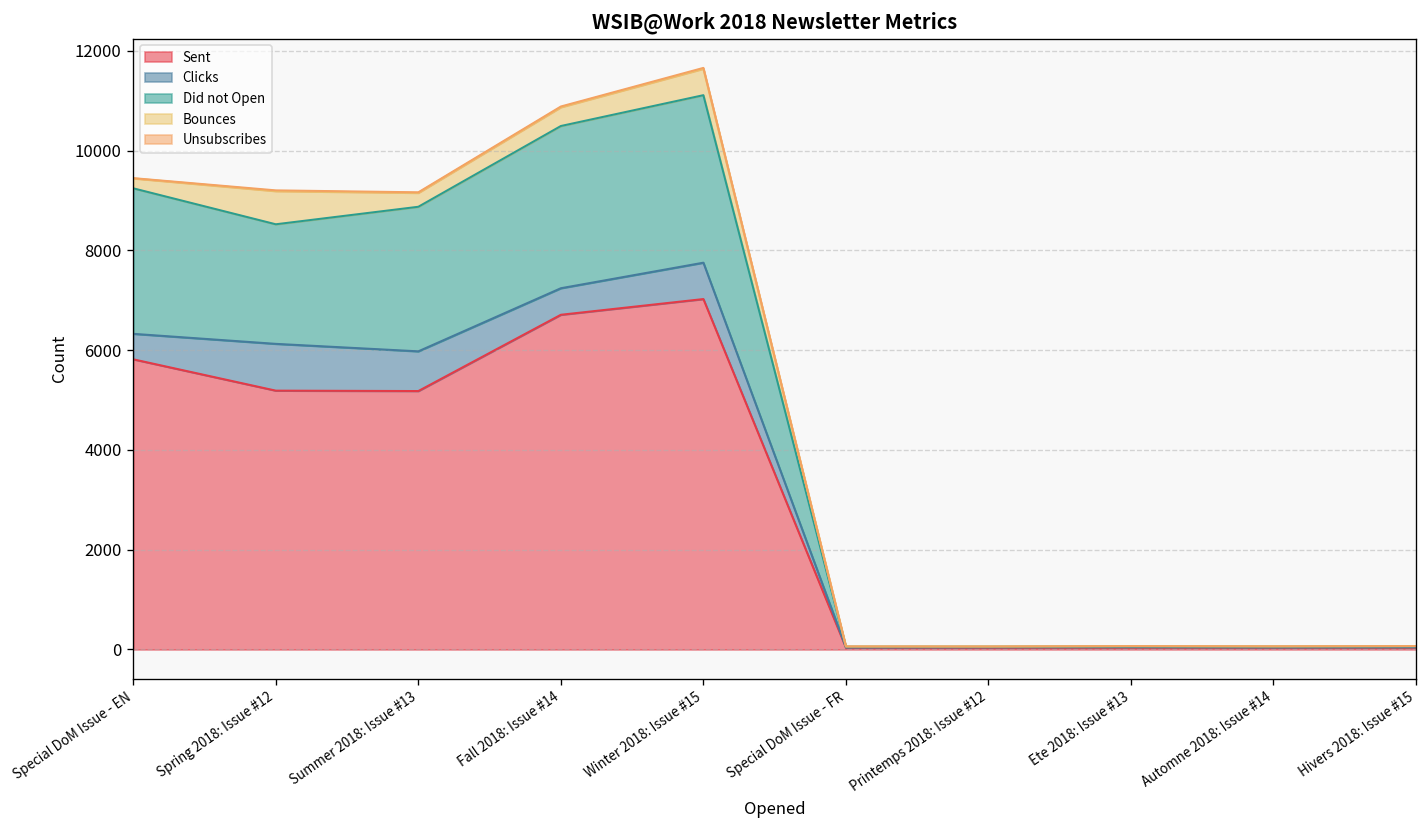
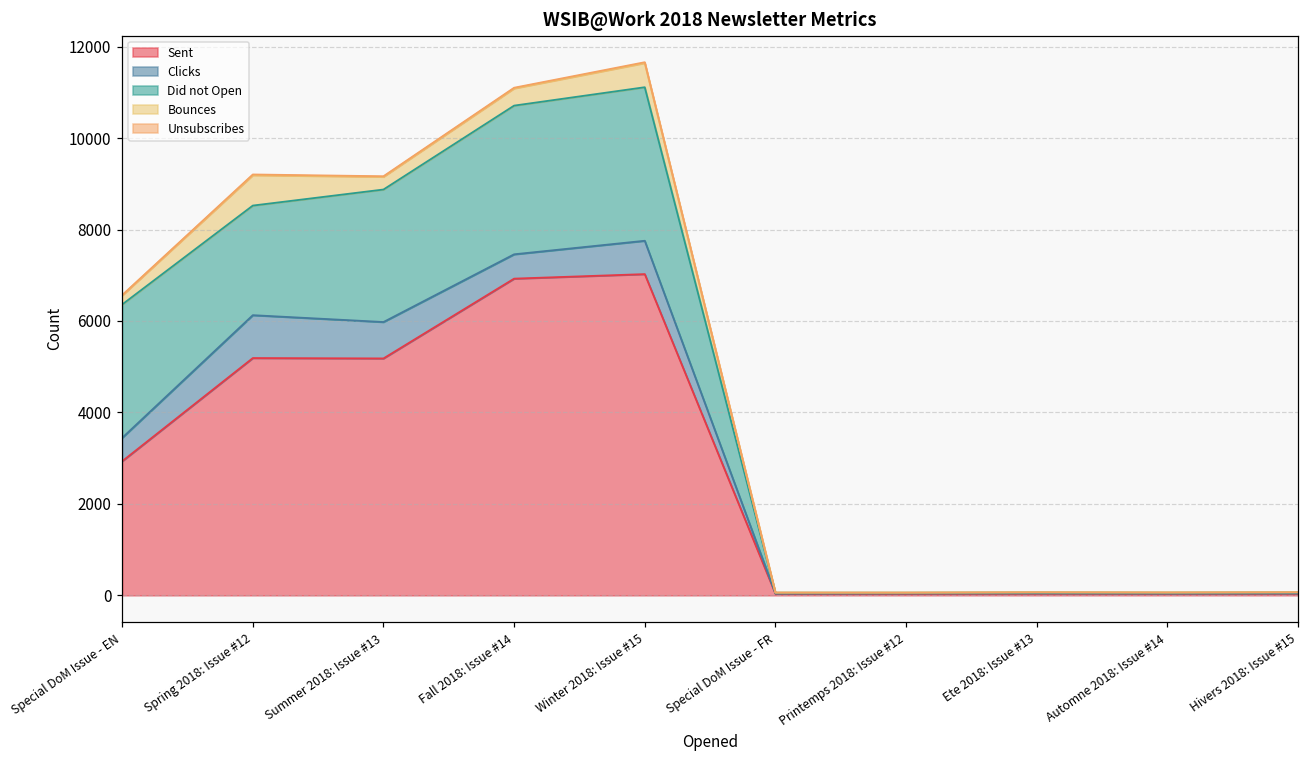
  {
    "Sent": {
-     "Special DoM Issue - EN": 5800,
+     "Special DoM Issue - EN": 2900,
      "Spring 2018: Issue #12": 5200,
      "Summer 2018: Issue #13": 5200,
-     "Fall 2018: Issue #14": 6700,
+     "Fall 2018: Issue #14": 6900,
      "Winter 2018: Issue #15": 7000
    }
  }
